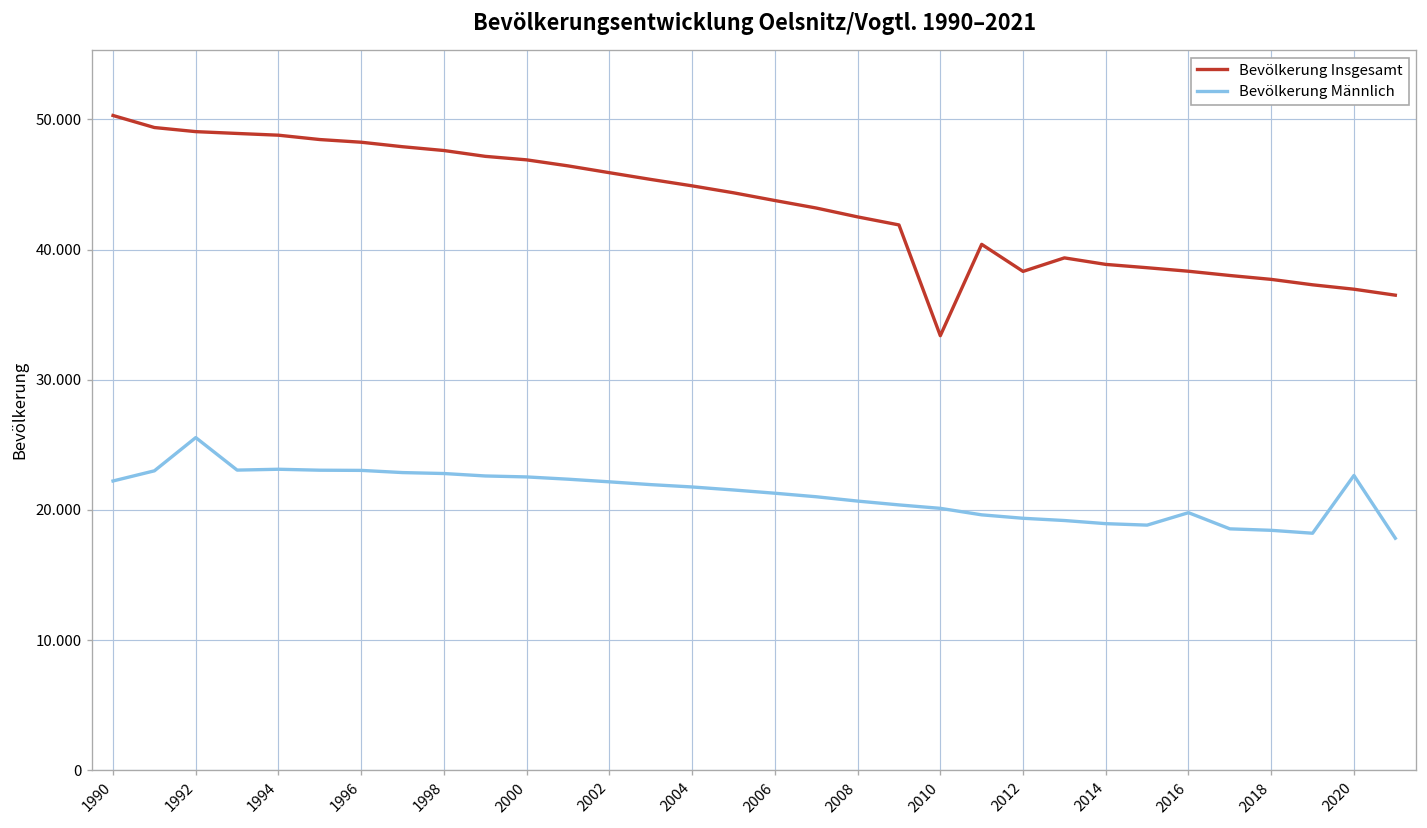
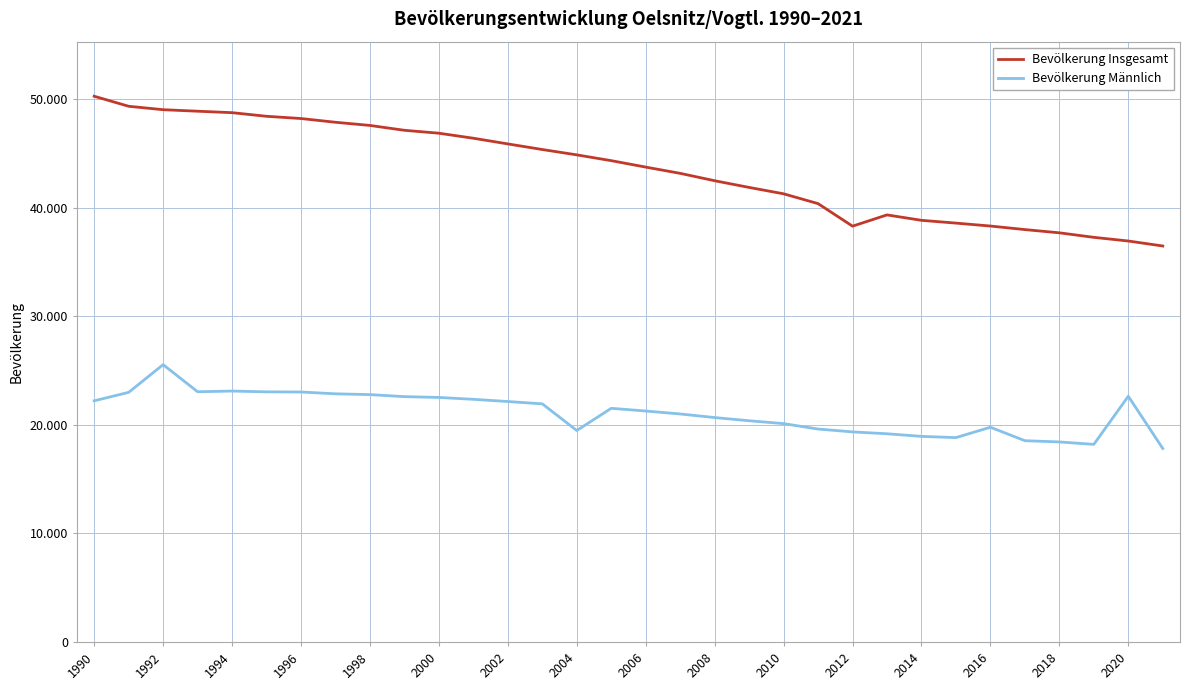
  {
    "Bevölkerung Insgesamt": {
      "1990": 50.3,
      "1992": 49.1,
      "1994": 48.8,
      "1996": 48.2,
      "1998": 47.6,
      "2000": 46.9,
      "2002": 45.9,
      "2004": 44.9,
      "2006": 43.8,
      "2008": 42.5,
-     "2010": 33.4,
+     "2010": 41.3,
      "2012": 38.3,
      "2014": 38.9,
      "2016": 38.3,
      "2018": 37.7,
      "2020": 37.0
    },
    "Bevölkerung Männlich": {
      "1990": 22.2,
      "1992": 25.6,
      "1994": 23.1,
      "1996": 23.0,
      "1998": 22.8,
      "2000": 22.5,
      "2002": 22.2,
-     "2004": 21.8,
+     "2004": 19.5,
      "2006": 21.3,
      "2008": 20.7,
      "2010": 20.1,
      "2012": 19.4,
      "2014": 19.0,
      "2016": 19.8,
      "2018": 18.4,
      "2020": 22.7
    }
  }
